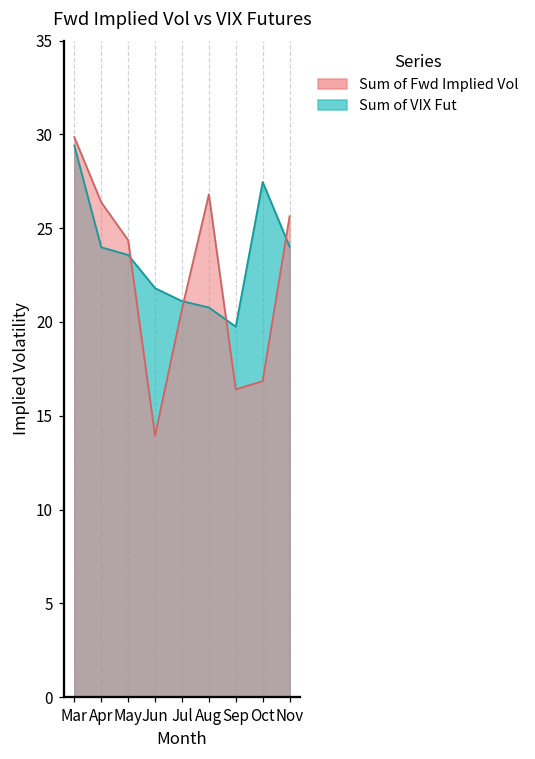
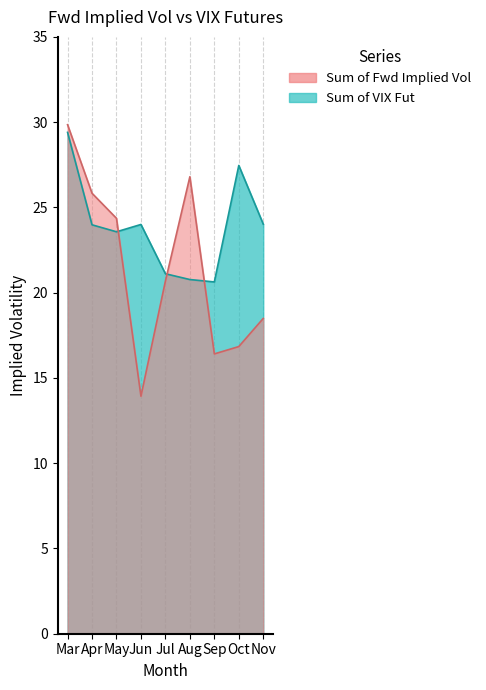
  {
    "Sum of VIX Fut": {
      "Mar": 29.4,
      "Apr": 24.0,
      "May": 23.6,
-     "Jun": 21.8,
+     "Jun": 24.0,
      "Jul": 21.1,
      "Aug": 20.8,
-     "Sep": 19.8,
+     "Sep": 20.6,
      "Oct": 27.5,
      "Nov": 24.0
    },
    "Sum of Fwd Implied Vol": {
      "Mar": 29.9,
-     "Apr": 26.4,
+     "Apr": 25.8,
      "May": 24.4,
      "Jun": 13.9,
      "Jul": 20.7,
      "Aug": 26.8,
      "Sep": 16.4,
      "Oct": 16.8,
-     "Nov": 25.6
+     "Nov": 18.5
    }
  }
